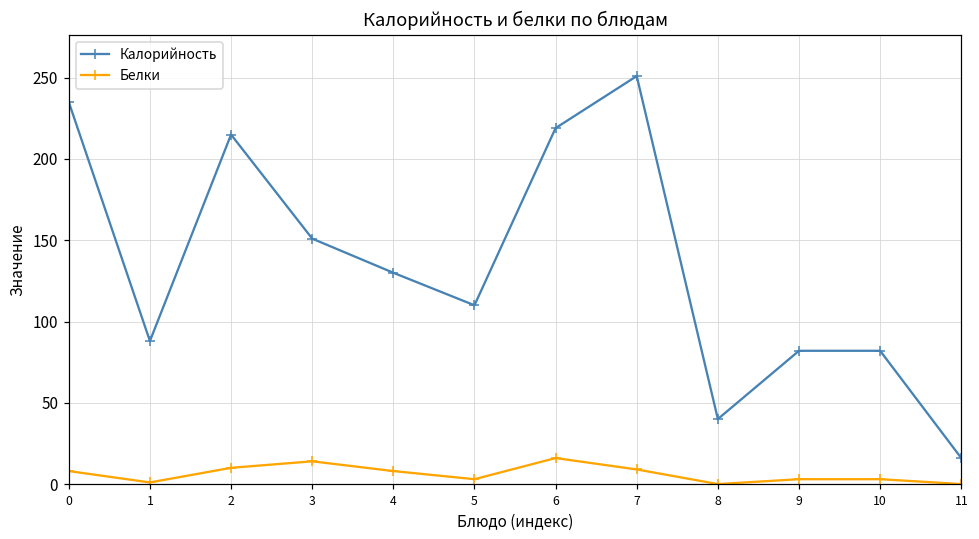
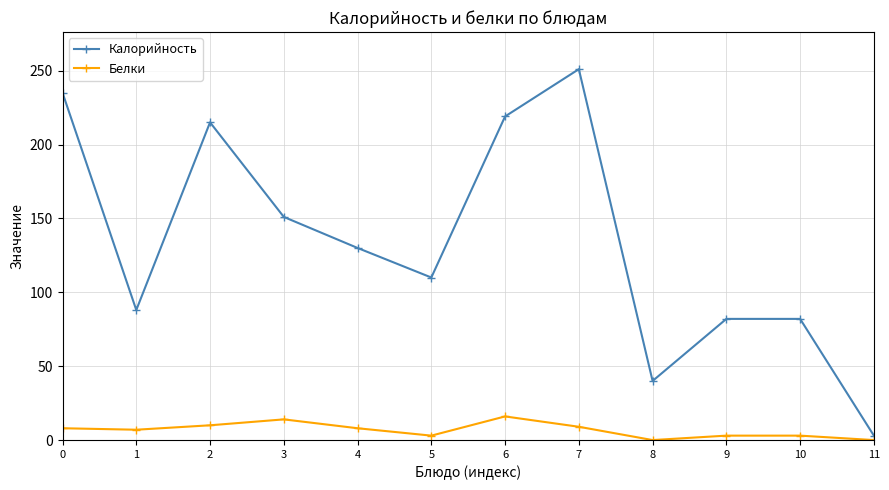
  {
    "Калорийность": {
      "0": 235,
      "1": 88,
      "2": 215,
      "3": 151,
      "4": 130,
      "5": 110,
      "6": 219,
      "7": 251,
      "8": 40,
      "9": 82,
      "10": 82,
-     "11": 16
+     "11": 3
    },
    "Белки": {
      "0": 8,
-     "1": 1,
+     "1": 7,
      "2": 10,
      "3": 14,
      "4": 8,
      "5": 3,
      "6": 16,
      "7": 9,
      "8": 0,
      "9": 3,
      "10": 3,
      "11": 0
    }
  }
